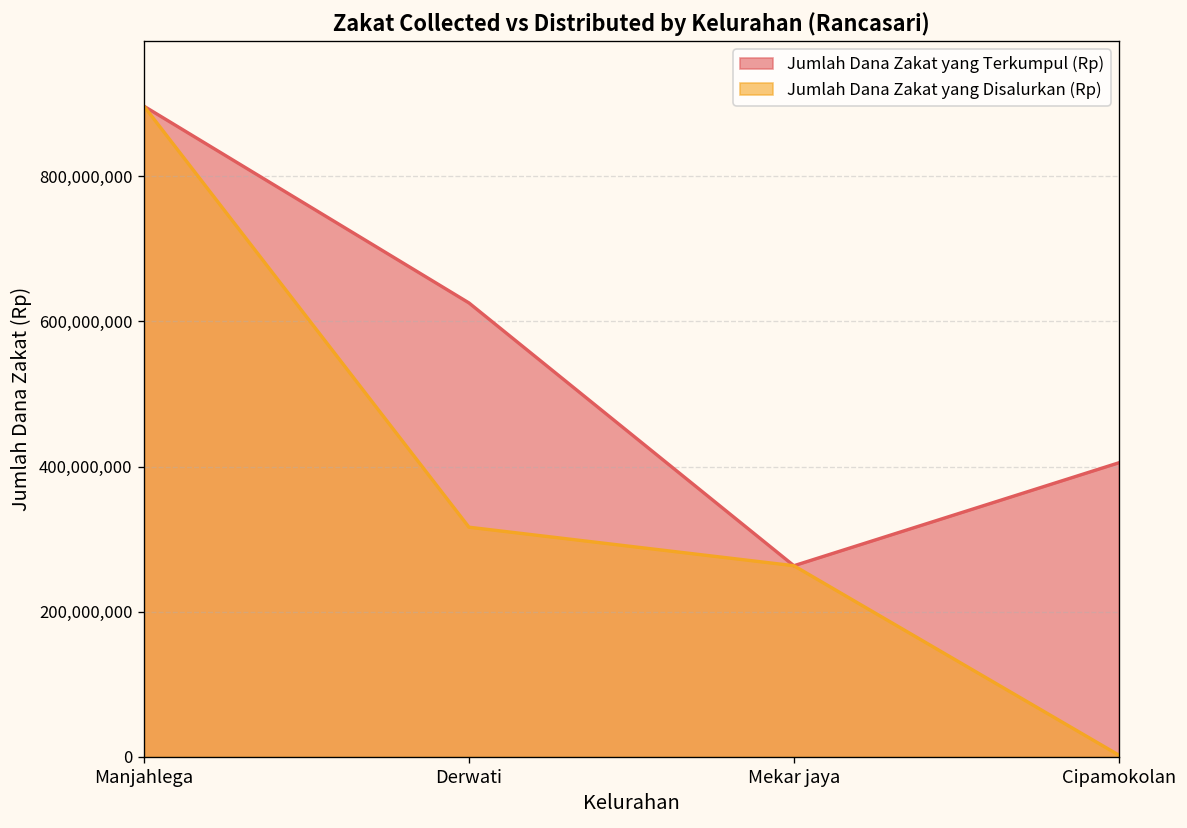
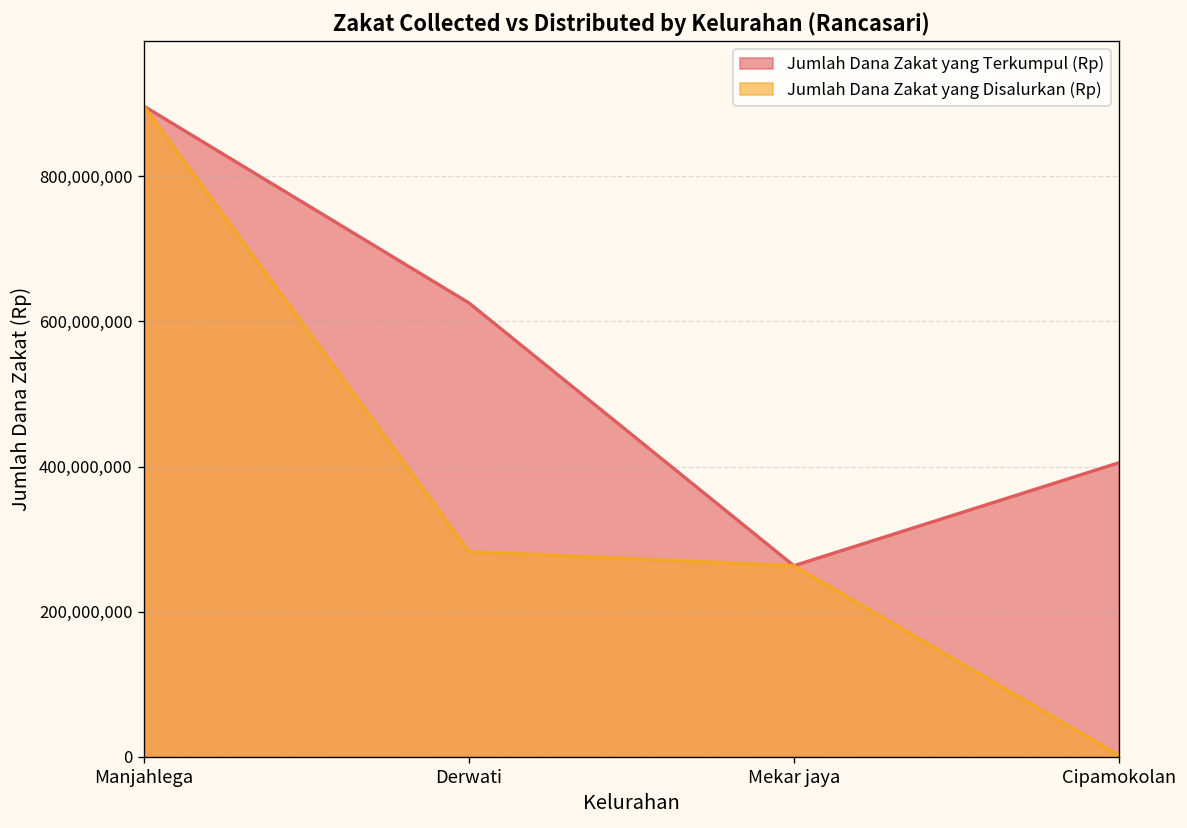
  {
    "Jumlah Dana Zakat yang Terkumpul (Rp)": {
      "Derwati": "630,000,000",
      "Cipamokolan": "410,000,000"
    },
    "Jumlah Dana Zakat yang Disalurkan (Rp)": {
-     "Derwati": "320,000,000",
+     "Derwati": "280,000,000",
      "Cipamokolan": "0"
    }
  }
